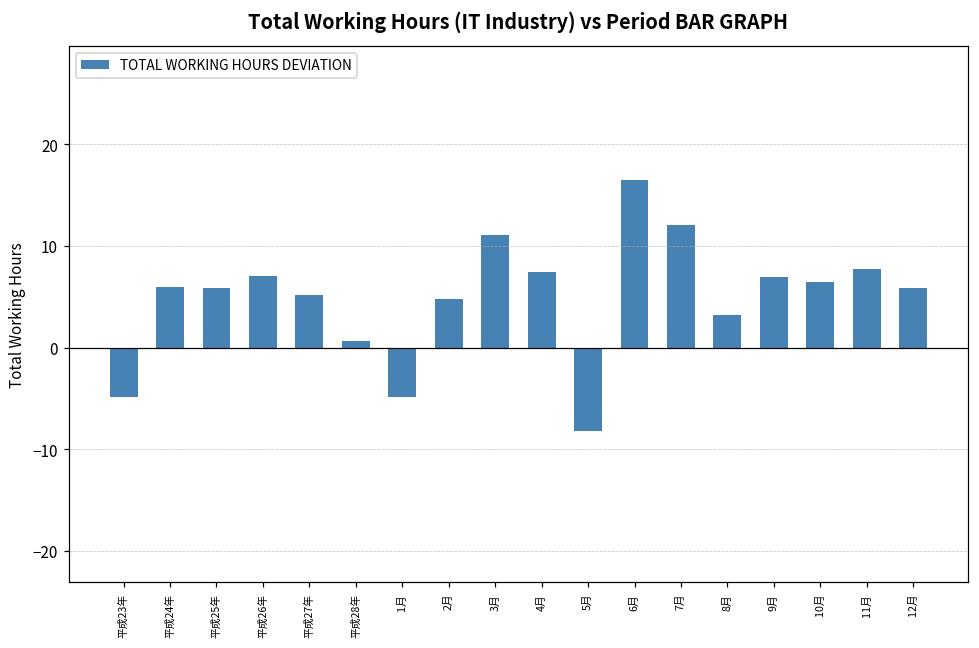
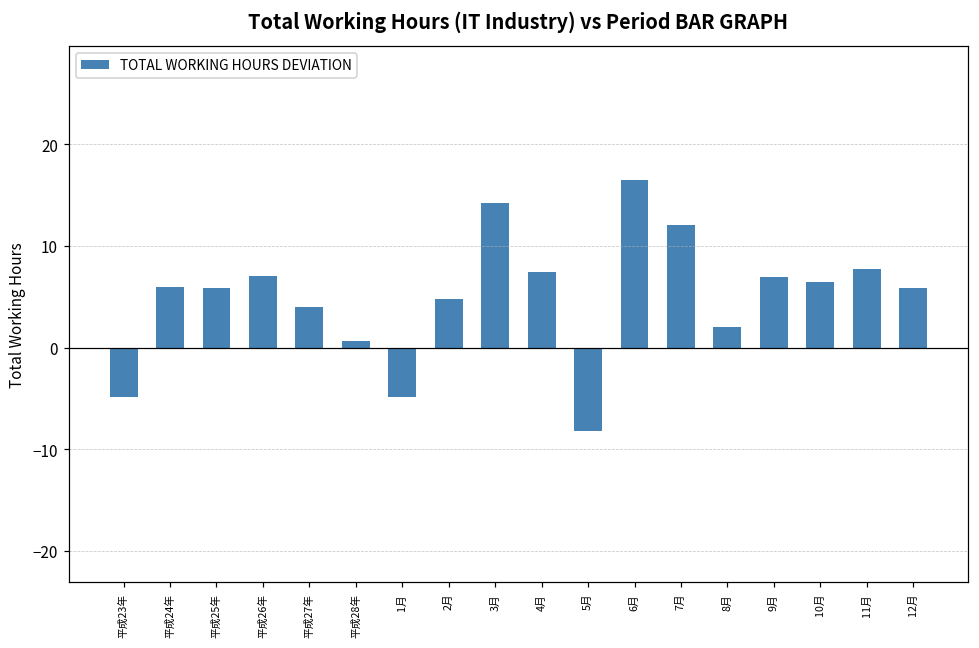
  {
    "平成23年": -5,
    "平成24年": 6,
    "平成25年": 6,
    "平成26年": 7,
-   "平成27年": 5,
+   "平成27年": 4,
    "平成28年": 1,
    "1月": -5,
    "2月": 5,
-   "3月": 11,
+   "3月": 14,
    "4月": 7,
    "5月": -8,
    "6月": 17,
    "7月": 12,
-   "8月": 3,
+   "8月": 2,
    "9月": 7,
    "10月": 7,
    "11月": 8,
    "12月": 6
  }
